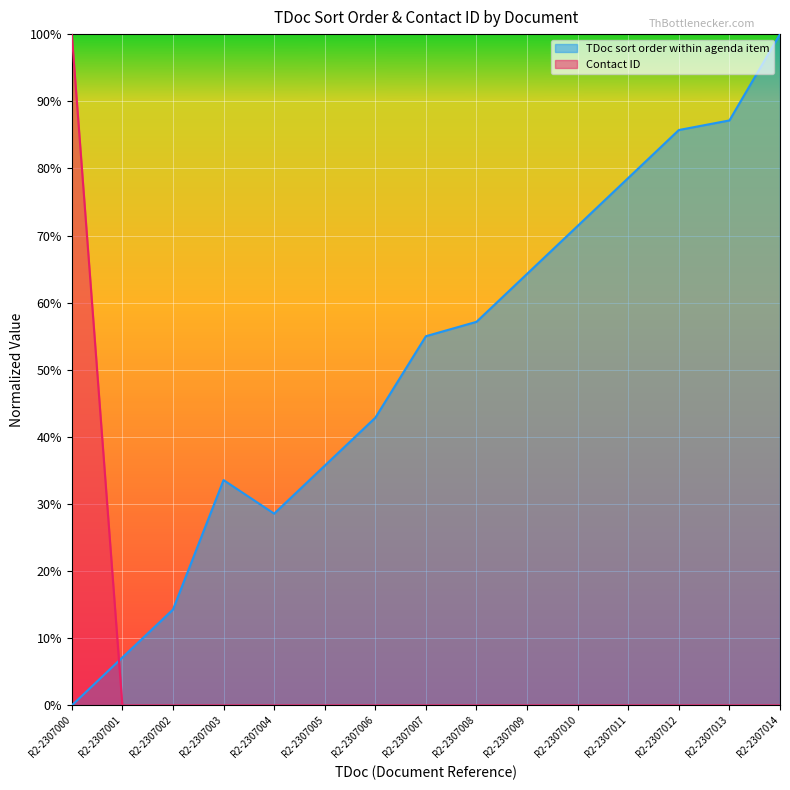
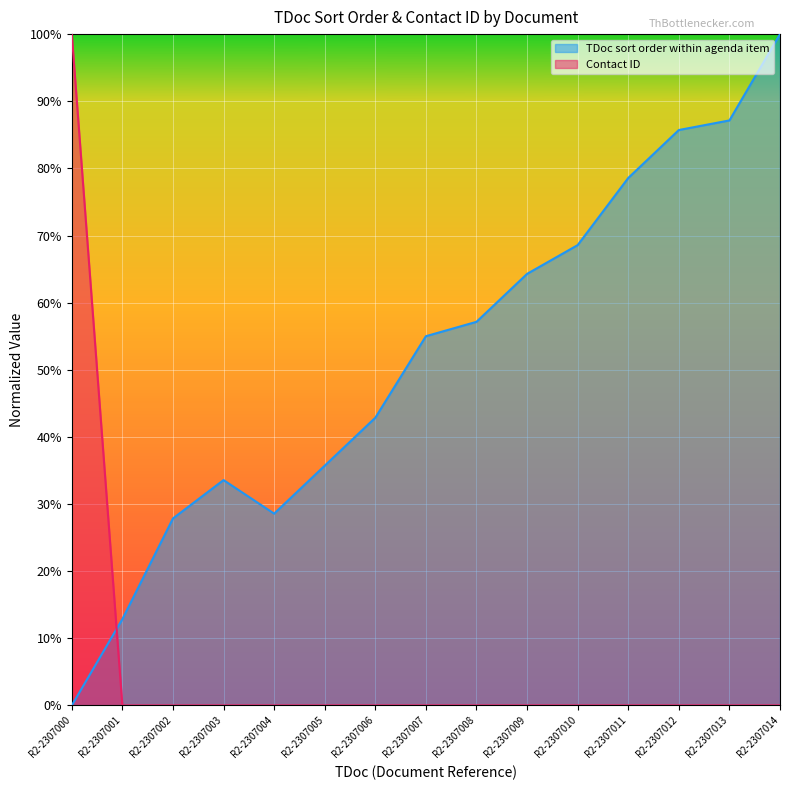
  {
    "TDoc sort order within agenda item": {
      "R2-2307000": "0%",
-     "R2-2307001": "7%",
-     "R2-2307002": "14%",
+     "R2-2307001": "13%",
+     "R2-2307002": "28%",
      "R2-2307003": "34%",
      "R2-2307004": "29%",
      "R2-2307005": "36%",
      "R2-2307006": "43%",
      "R2-2307007": "55%",
      "R2-2307008": "57%",
      "R2-2307009": "64%",
-     "R2-2307010": "71%",
+     "R2-2307010": "69%",
      "R2-2307011": "79%",
      "R2-2307012": "86%",
      "R2-2307013": "87%",
      "R2-2307014": "100%"
    },
    "Contact ID": {
      "R2-2307000": "100%",
      "R2-2307001": "0%",
      "R2-2307002": "0%",
      "R2-2307003": "0%",
      "R2-2307004": "0%",
      "R2-2307005": "0%",
      "R2-2307006": "0%",
      "R2-2307007": "0%",
      "R2-2307008": "0%",
      "R2-2307009": "0%",
      "R2-2307010": "0%",
      "R2-2307011": "0%",
      "R2-2307012": "0%",
      "R2-2307013": "0%",
      "R2-2307014": "0%"
    }
  }
